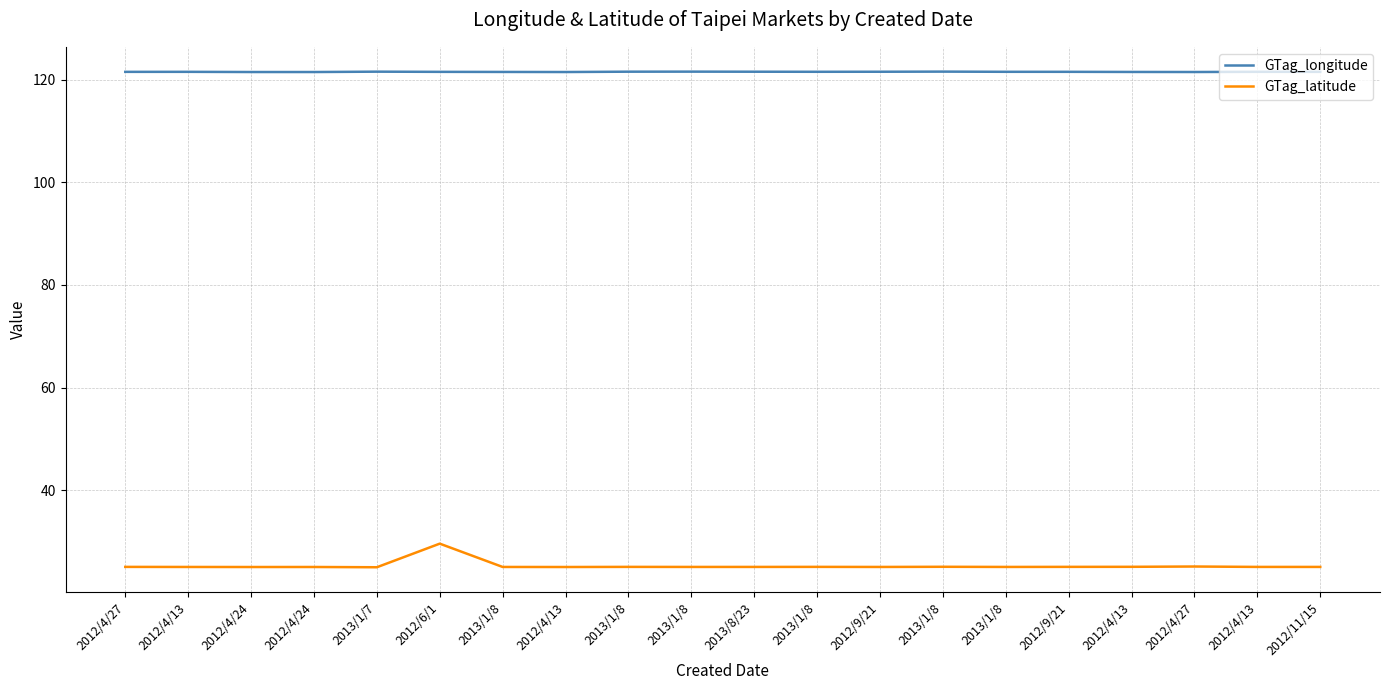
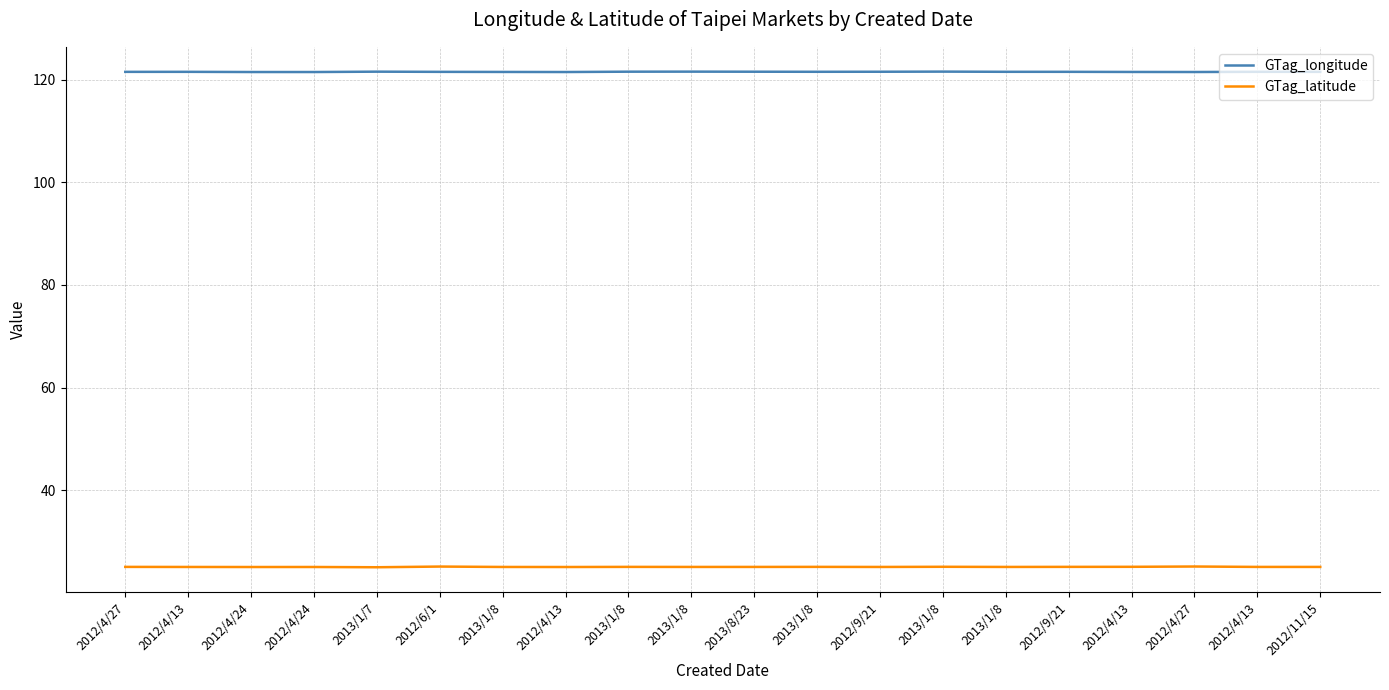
  {
    "GTag_longitude": {
      "2013/1/7": 122,
      "2012/6/1": 122,
      "2013/8/23": 122
    },
    "GTag_latitude": {
      "2013/1/7": 25,
-     "2012/6/1": 30,
+     "2012/6/1": 25,
      "2013/8/23": 25,
      "2012/11/15": 25
    }
  }
